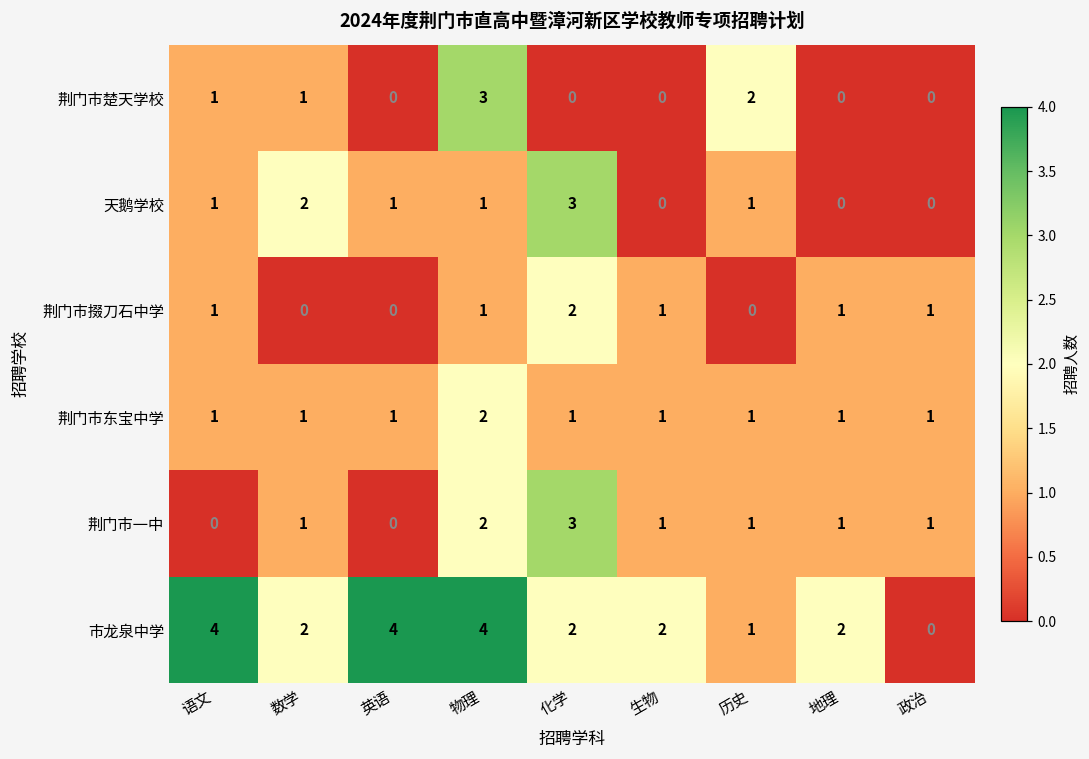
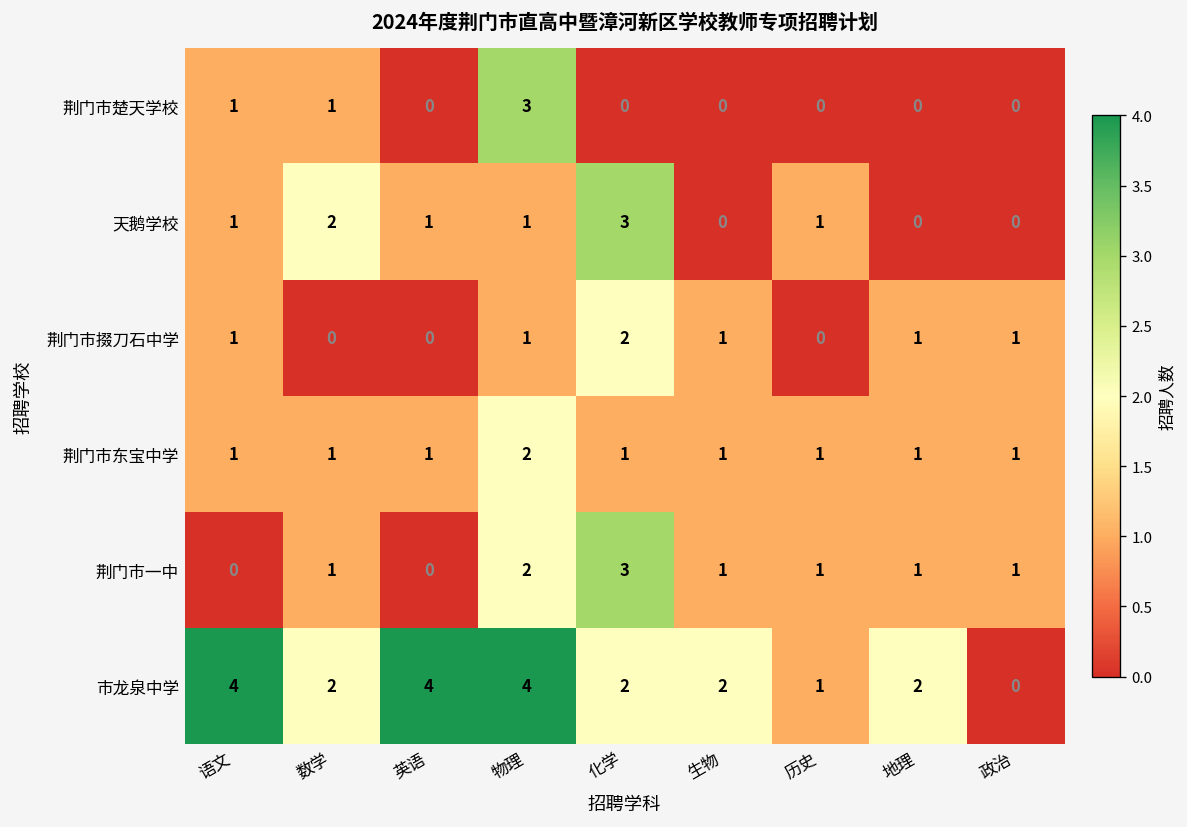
  {
    "荆门市楚天学校": {
      "语文": 1,
      "数学": 1,
      "英语": 0,
      "物理": 3,
      "化学": 0,
      "生物": 0,
-     "历史": 2,
+     "历史": 0,
      "地理": 0,
      "政治": 0
    },
    "天鹅学校": {
      "语文": 1,
      "数学": 2,
      "英语": 1,
      "物理": 1,
      "化学": 3,
      "生物": 0,
      "历史": 1,
      "地理": 0,
      "政治": 0
    },
    "荆门市掇刀石中学": {
      "语文": 1,
      "数学": 0,
      "英语": 0,
      "物理": 1,
      "化学": 2,
      "生物": 1,
      "历史": 0,
      "地理": 1,
      "政治": 1
    },
    "荆门市东宝中学": {
      "语文": 1,
      "数学": 1,
      "英语": 1,
      "物理": 2,
      "化学": 1,
      "生物": 1,
      "历史": 1,
      "地理": 1,
      "政治": 1
    },
    "荆门市一中": {
      "语文": 0,
      "数学": 1,
      "英语": 0,
      "物理": 2,
      "化学": 3,
      "生物": 1,
      "历史": 1,
      "地理": 1,
      "政治": 1
    },
    "市龙泉中学": {
      "语文": 4,
      "数学": 2,
      "英语": 4,
      "物理": 4,
      "化学": 2,
      "生物": 2,
      "历史": 1,
      "地理": 2,
      "政治": 0
    }
  }
